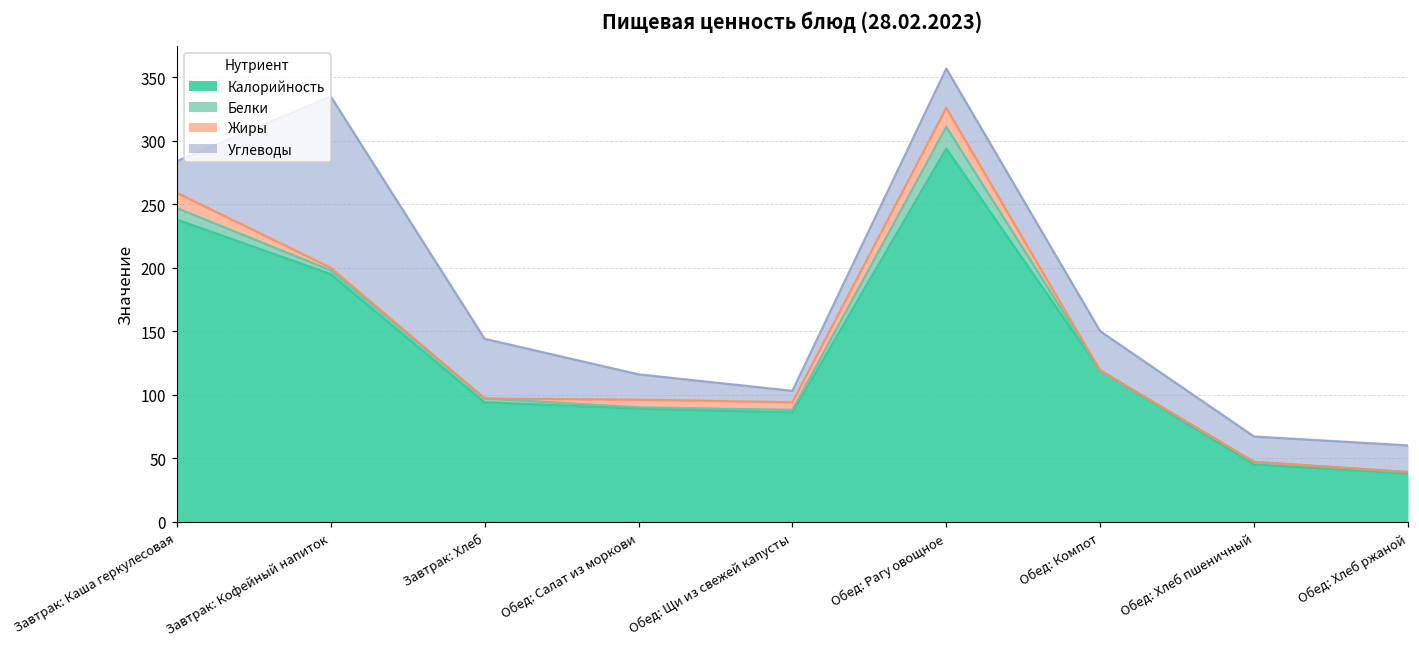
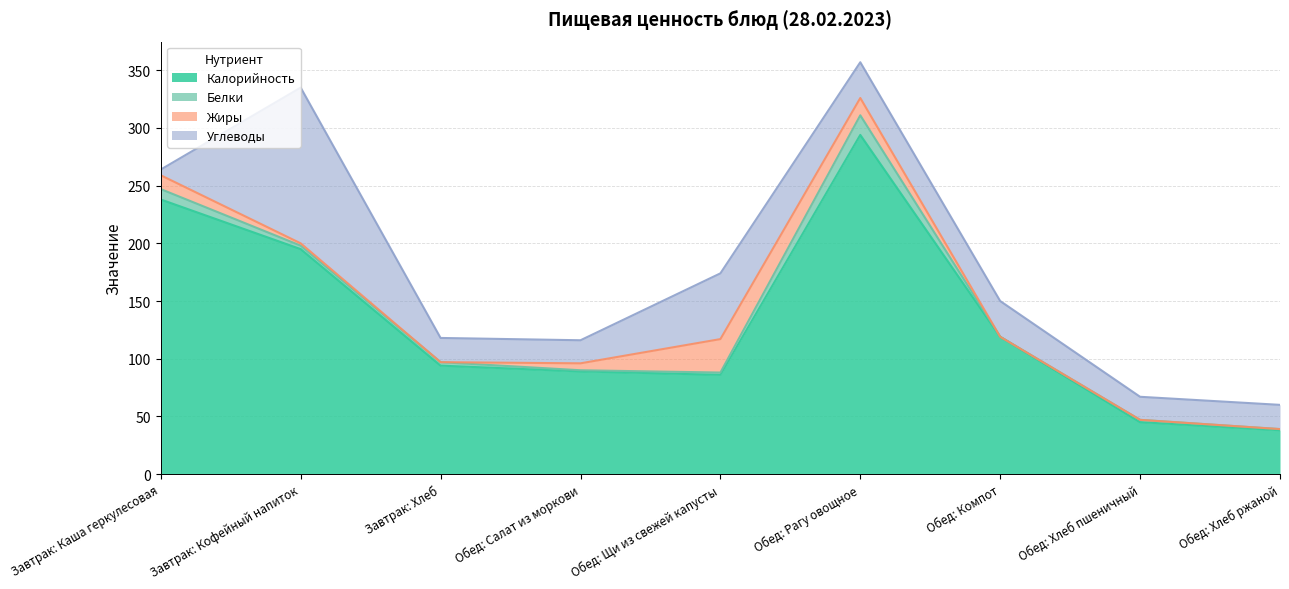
  {
    "Жиры": {
      "Завтрак: Каша геркулесовая": 12,
      "Обед: Салат из моркови": 6,
-     "Обед: Щи из свежей капусты": 6,
+     "Обед: Щи из свежей капусты": 29,
      "Обед: Рагу овощное": 15
    },
    "Углеводы": {
-     "Завтрак: Каша геркулесовая": 25,
-     "Завтрак: Хлеб": 47,
+     "Завтрак: Каша геркулесовая": 5,
+     "Завтрак: Хлеб": 21,
      "Обед: Салат из моркови": 20,
-     "Обед: Щи из свежей капусты": 9,
+     "Обед: Щи из свежей капусты": 57,
      "Обед: Рагу овощное": 31,
      "Обед: Компот": 31,
      "Обед: Хлеб пшеничный": 20,
      "Обед: Хлеб ржаной": 21
    }
  }
